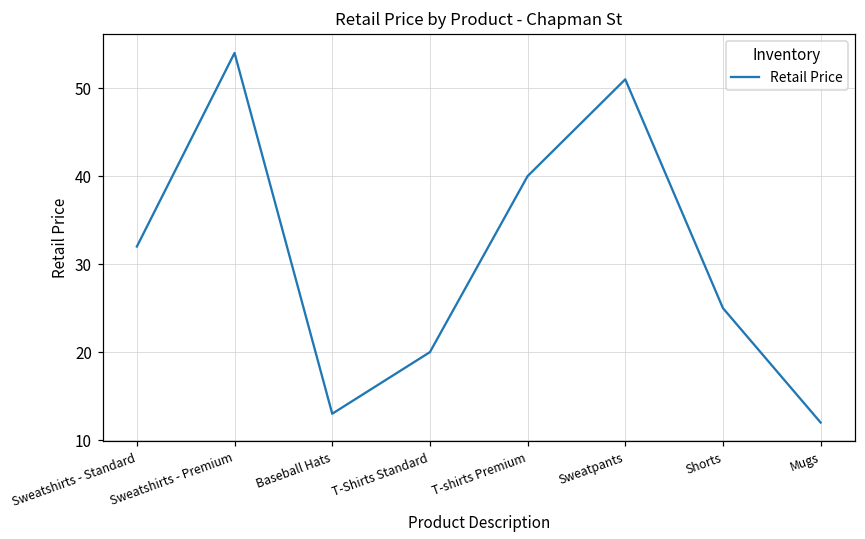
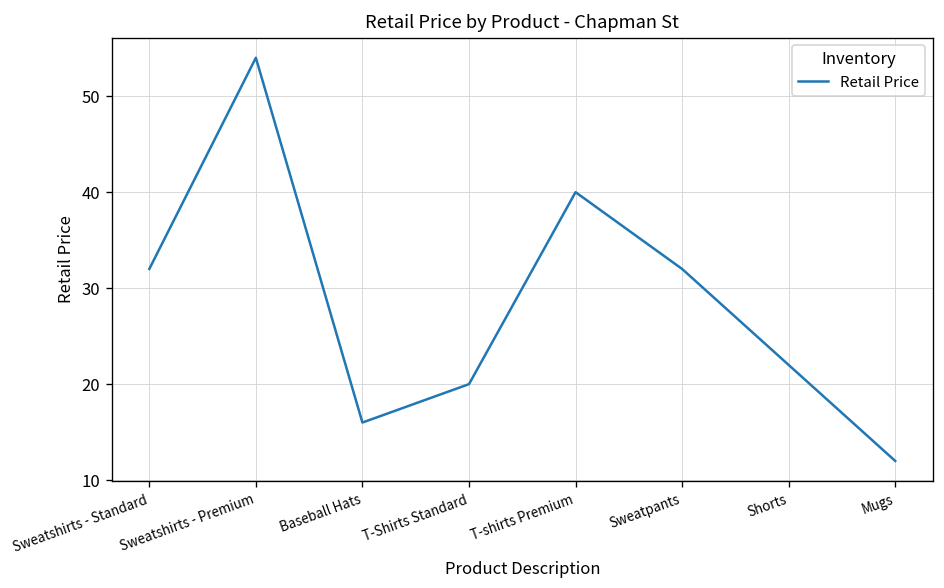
  {
    "Sweatshirts - Standard": 32,
    "Sweatshirts - Premium": 54,
-   "Baseball Hats": 13,
+   "Baseball Hats": 16,
    "T-Shirts Standard": 20,
    "T-shirts Premium": 40,
-   "Sweatpants": 51,
-   "Shorts": 25,
+   "Sweatpants": 32,
+   "Shorts": 22,
    "Mugs": 12
  }
